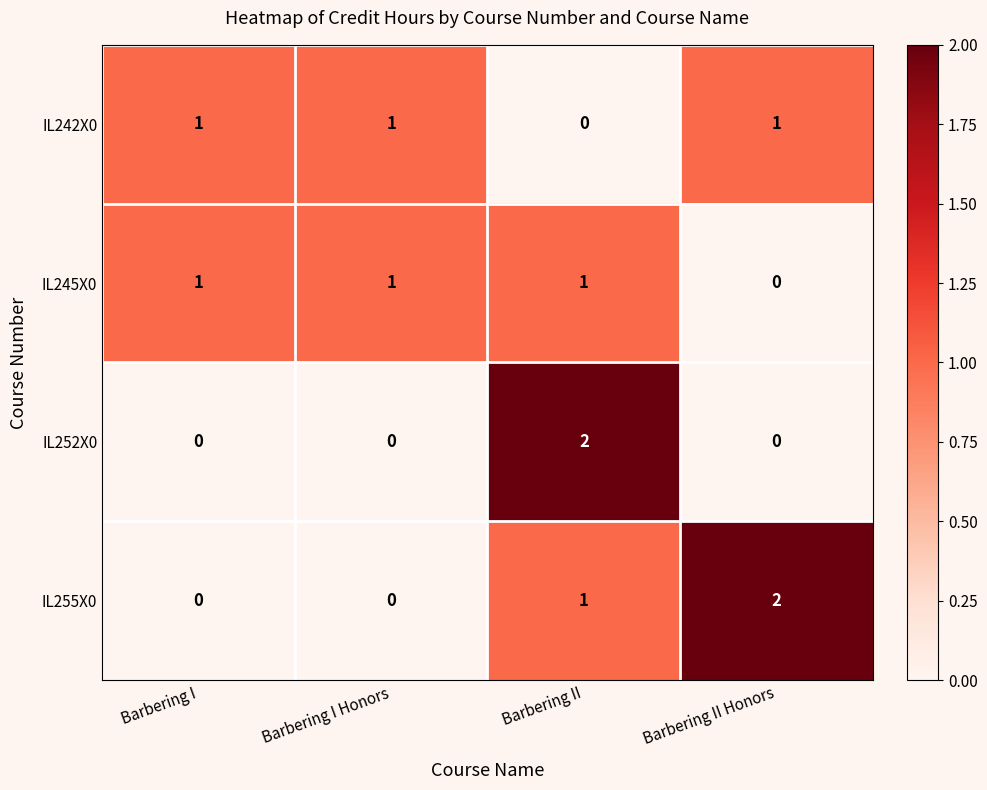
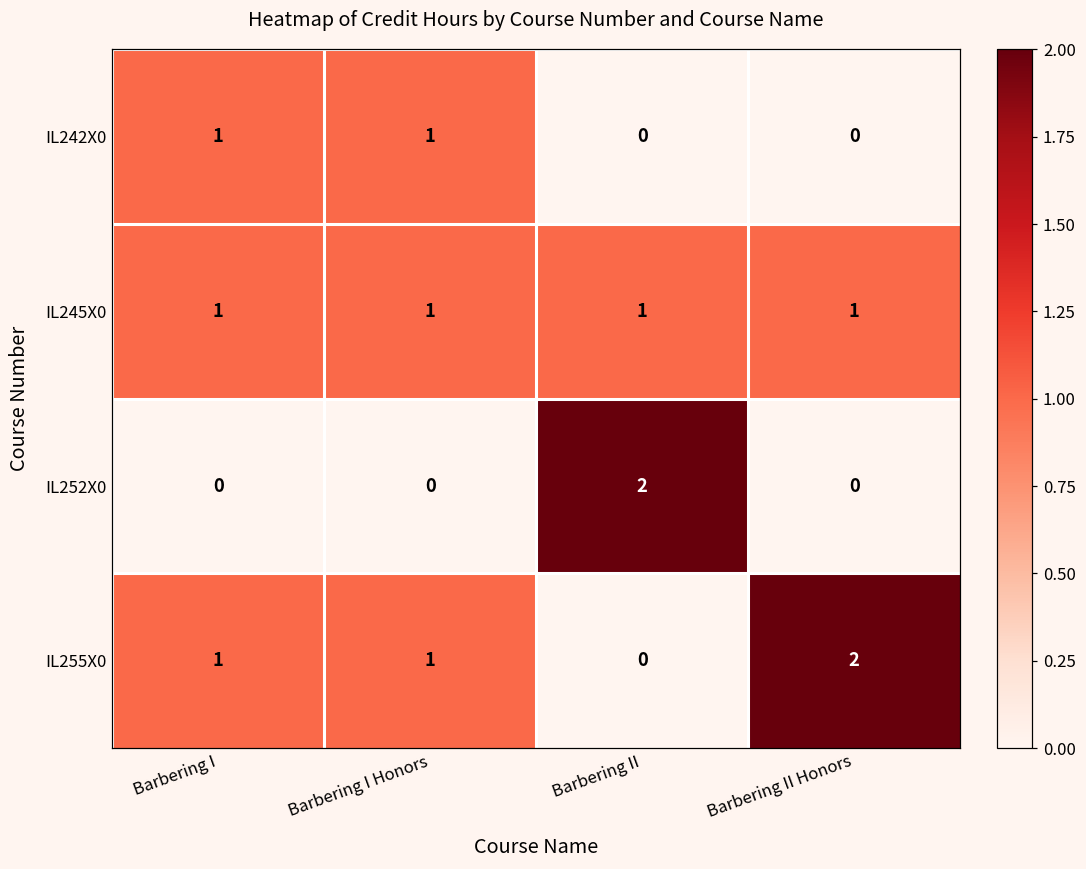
  {
    "IL242X0": {
      "Barbering I": 1,
      "Barbering I Honors": 1,
      "Barbering II": 0,
-     "Barbering II Honors": 1
+     "Barbering II Honors": 0
    },
    "IL245X0": {
      "Barbering I": 1,
      "Barbering I Honors": 1,
      "Barbering II": 1,
-     "Barbering II Honors": 0
+     "Barbering II Honors": 1
    },
    "IL252X0": {
      "Barbering I": 0,
      "Barbering I Honors": 0,
      "Barbering II": 2,
      "Barbering II Honors": 0
    },
    "IL255X0": {
-     "Barbering I": 0,
-     "Barbering I Honors": 0,
-     "Barbering II": 1,
+     "Barbering I": 1,
+     "Barbering I Honors": 1,
+     "Barbering II": 0,
      "Barbering II Honors": 2
    }
  }
